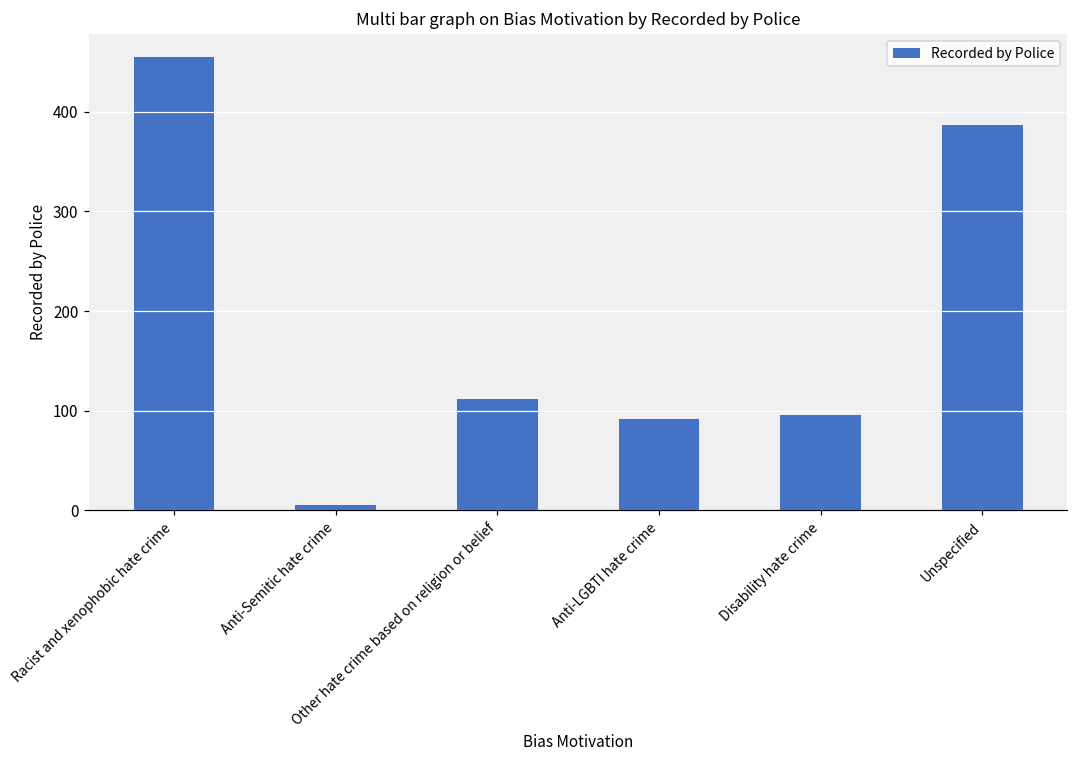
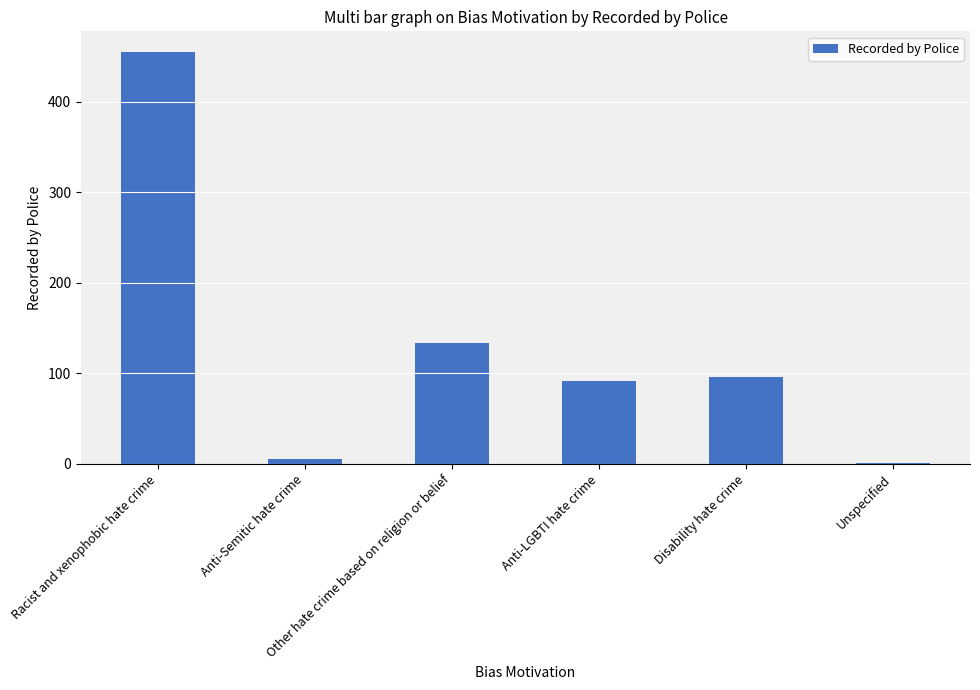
  {
    "Racist and xenophobic hate crime": 460,
    "Anti-Semitic hate crime": 10,
-   "Other hate crime based on religion or belief": 110,
+   "Other hate crime based on religion or belief": 130,
    "Anti-LGBTI hate crime": 90,
    "Disability hate crime": 100,
-   "Unspecified": 390
+   "Unspecified": 0
  }
